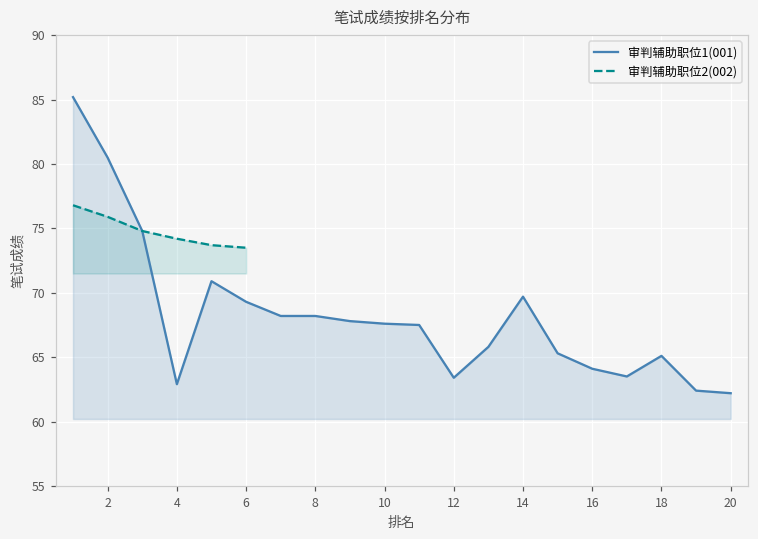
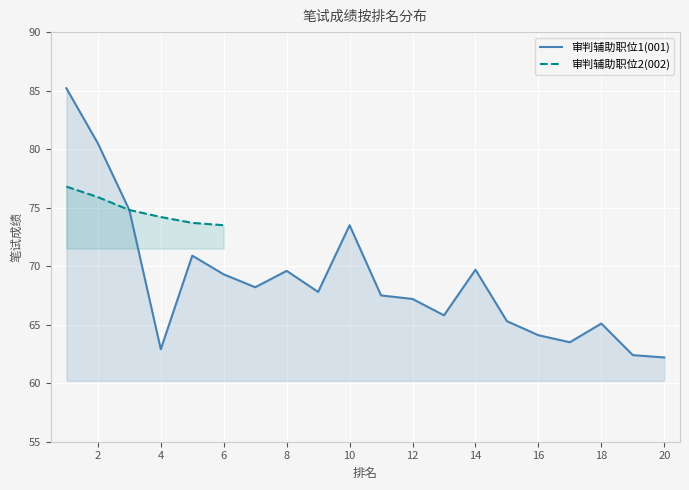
  {
    "审判辅助职位1(001)": {
      "2": 80.5,
      "4": 62.9,
      "6": 69.3,
-     "8": 68.2,
-     "10": 67.6,
-     "12": 63.4,
+     "8": 69.6,
+     "10": 73.5,
+     "12": 67.2,
      "14": 69.7,
      "16": 64.1,
      "18": 65.1,
      "20": 62.2
    },
    "审判辅助职位2(002)": {
      "2": 75.9,
      "4": 74.2,
      "6": 73.5
    }
  }
